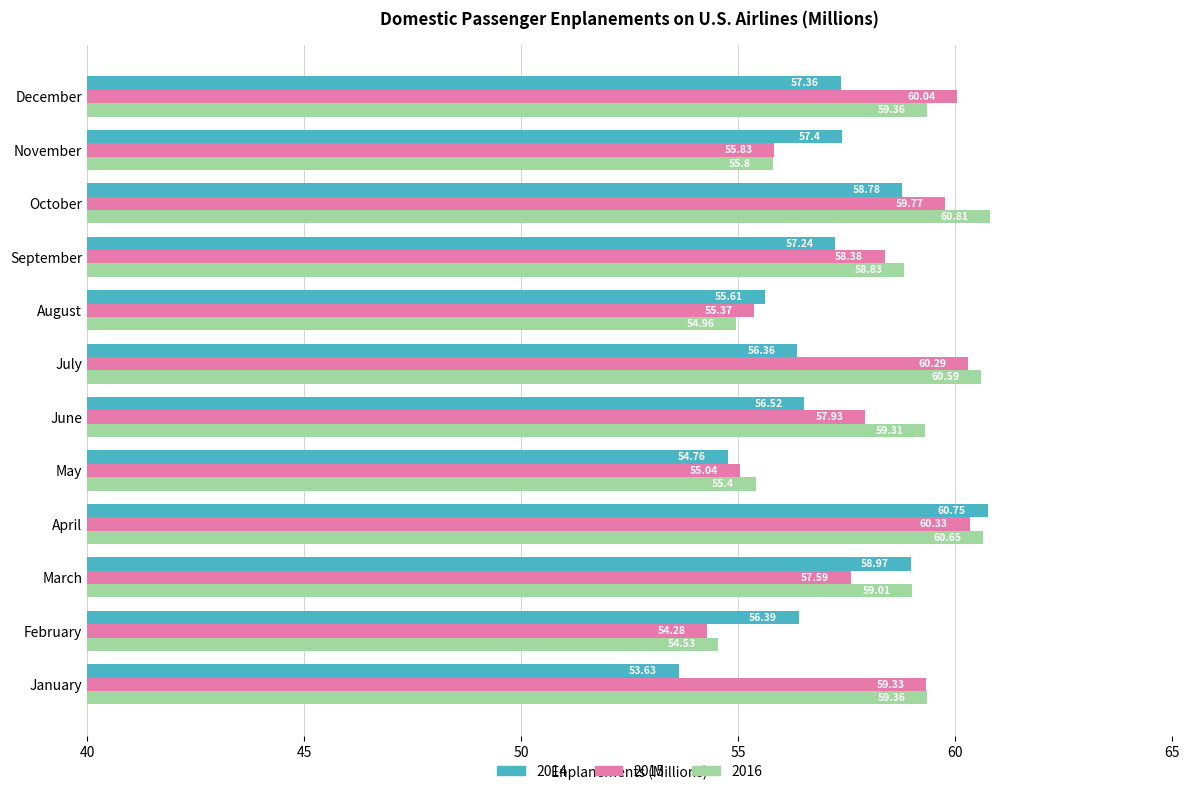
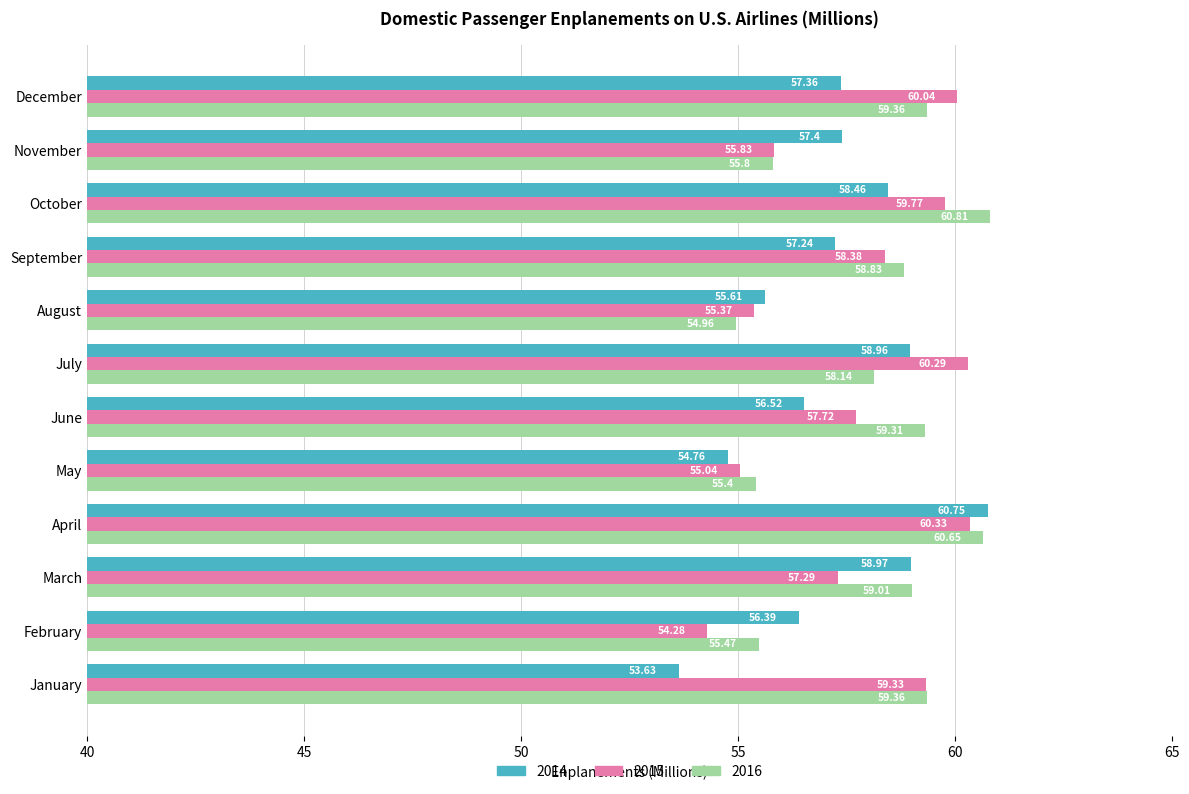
  {
    "2014": {
      "December": 57.36,
      "November": 57.4,
-     "October": 58.78,
+     "October": 58.46,
      "September": 57.24,
      "August": 55.61,
-     "July": 56.36,
+     "July": 58.96,
      "June": 56.52,
      "May": 54.76,
      "April": 60.75,
      "March": 58.97,
      "February": 56.39,
      "January": 53.63
    },
    "2015": {
      "December": 60.04,
      "November": 55.83,
      "October": 59.77,
      "September": 58.38,
      "August": 55.37,
      "July": 60.29,
-     "June": 57.93,
+     "June": 57.72,
      "May": 55.04,
      "April": 60.33,
-     "March": 57.59,
+     "March": 57.29,
      "February": 54.28,
      "January": 59.33
    },
    "2016": {
      "December": 59.36,
      "November": 55.8,
      "October": 60.81,
      "September": 58.83,
      "August": 54.96,
-     "July": 60.59,
+     "July": 58.14,
      "June": 59.31,
      "May": 55.4,
      "April": 60.65,
      "March": 59.01,
-     "February": 54.53,
+     "February": 55.47,
      "January": 59.36
    }
  }
